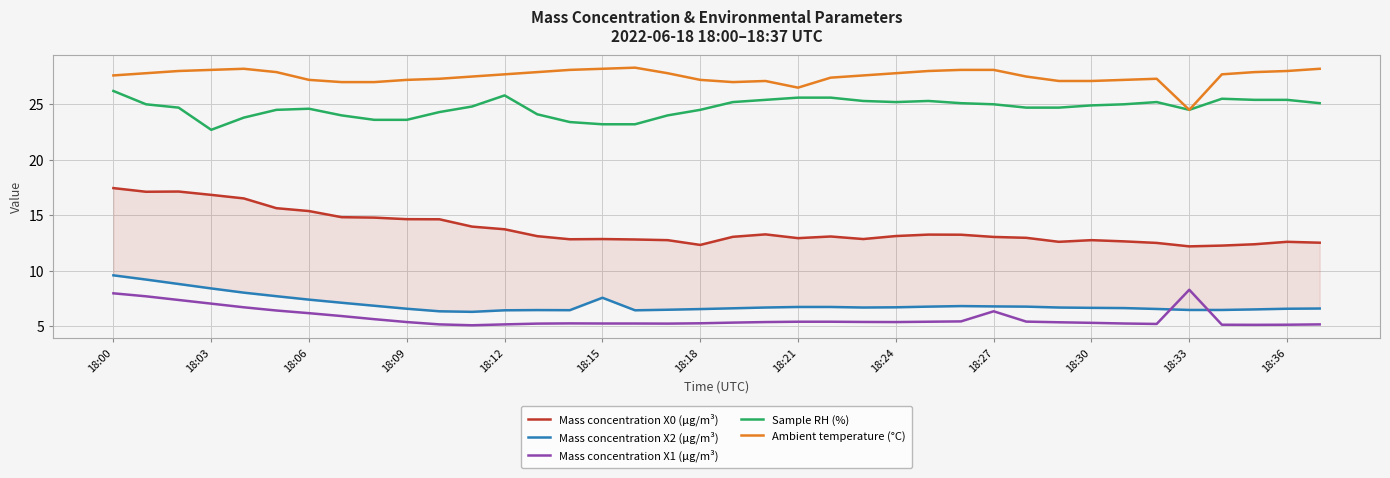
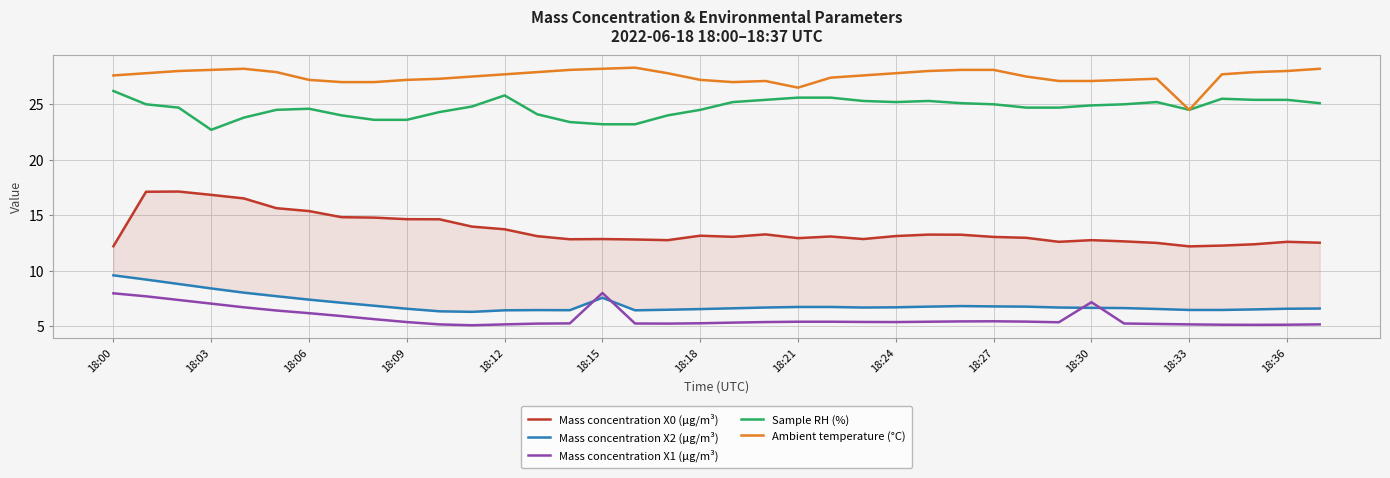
  {
    "Mass concentration X0 (μg/m³)": {
-     "18:00": 17.5,
+     "18:00": 12.2,
      "18:03": 16.8,
      "18:06": 15.4,
      "18:09": 14.7,
      "18:12": 13.7,
      "18:15": 12.9,
-     "18:18": 12.3,
+     "18:18": 13.2,
      "18:21": 12.9,
      "18:24": 13.1,
      "18:27": 13.1,
      "18:30": 12.8,
      "18:33": 12.2,
      "18:36": 12.6
    },
    "Mass concentration X2 (μg/m³)": {
      "18:00": 9.6,
      "18:03": 8.4,
      "18:06": 7.4,
      "18:09": 6.6,
      "18:12": 6.4,
      "18:15": 7.6,
      "18:18": 6.6,
      "18:21": 6.7,
      "18:24": 6.7,
      "18:27": 6.8,
      "18:30": 6.7,
      "18:33": 6.5,
      "18:36": 6.6
    },
    "Mass concentration X1 (μg/m³)": {
      "18:00": 8.0,
      "18:03": 7.0,
      "18:06": 6.2,
      "18:09": 5.4,
      "18:12": 5.2,
-     "18:15": 5.3,
+     "18:15": 8.0,
      "18:18": 5.3,
      "18:21": 5.4,
      "18:24": 5.4,
-     "18:27": 6.4,
-     "18:30": 5.3,
-     "18:33": 8.3,
+     "18:27": 5.5,
+     "18:30": 7.2,
+     "18:33": 5.2,
      "18:36": 5.1
    },
    "Sample RH (%)": {
      "18:00": 26.2,
      "18:03": 22.7,
      "18:06": 24.6,
      "18:09": 23.6,
      "18:12": 25.8,
      "18:15": 23.2,
      "18:18": 24.5,
      "18:21": 25.6,
      "18:24": 25.2,
      "18:27": 25.0,
      "18:30": 24.9,
      "18:36": 25.4
    },
    "Ambient temperature (°C)": {
      "18:00": 27.6,
      "18:03": 28.1,
      "18:06": 27.2,
      "18:09": 27.2,
      "18:12": 27.7,
      "18:15": 28.2,
      "18:18": 27.2,
      "18:21": 26.5,
      "18:24": 27.8,
      "18:27": 28.1,
      "18:30": 27.1,
      "18:36": 28.0
    }
  }
